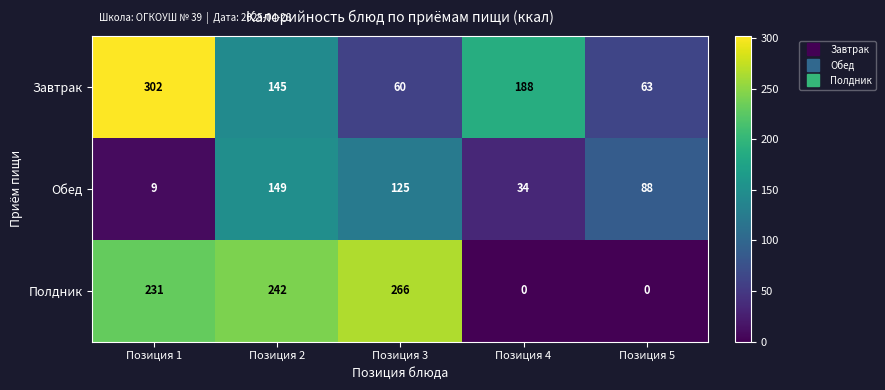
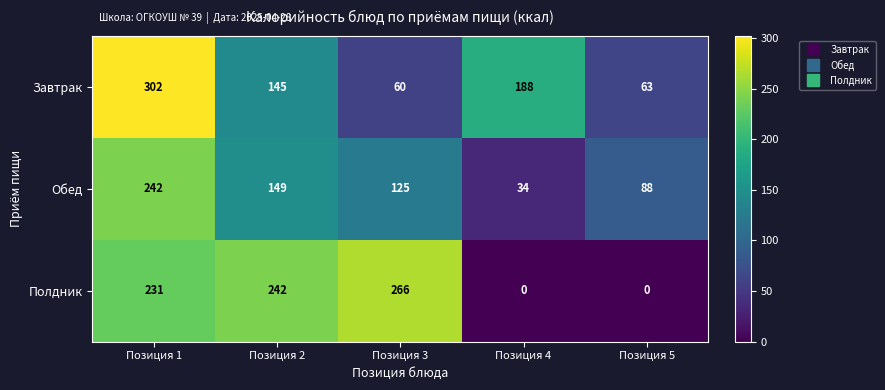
  {
    "Завтрак": {
      "Позиция 1": 302,
      "Позиция 2": 145,
      "Позиция 3": 60,
      "Позиция 4": 188,
      "Позиция 5": 63
    },
    "Обед": {
-     "Позиция 1": 9,
+     "Позиция 1": 242,
      "Позиция 2": 149,
      "Позиция 3": 125,
      "Позиция 4": 34,
      "Позиция 5": 88
    },
    "Полдник": {
      "Позиция 1": 231,
      "Позиция 2": 242,
      "Позиция 3": 266,
      "Позиция 4": 0,
      "Позиция 5": 0
    }
  }
